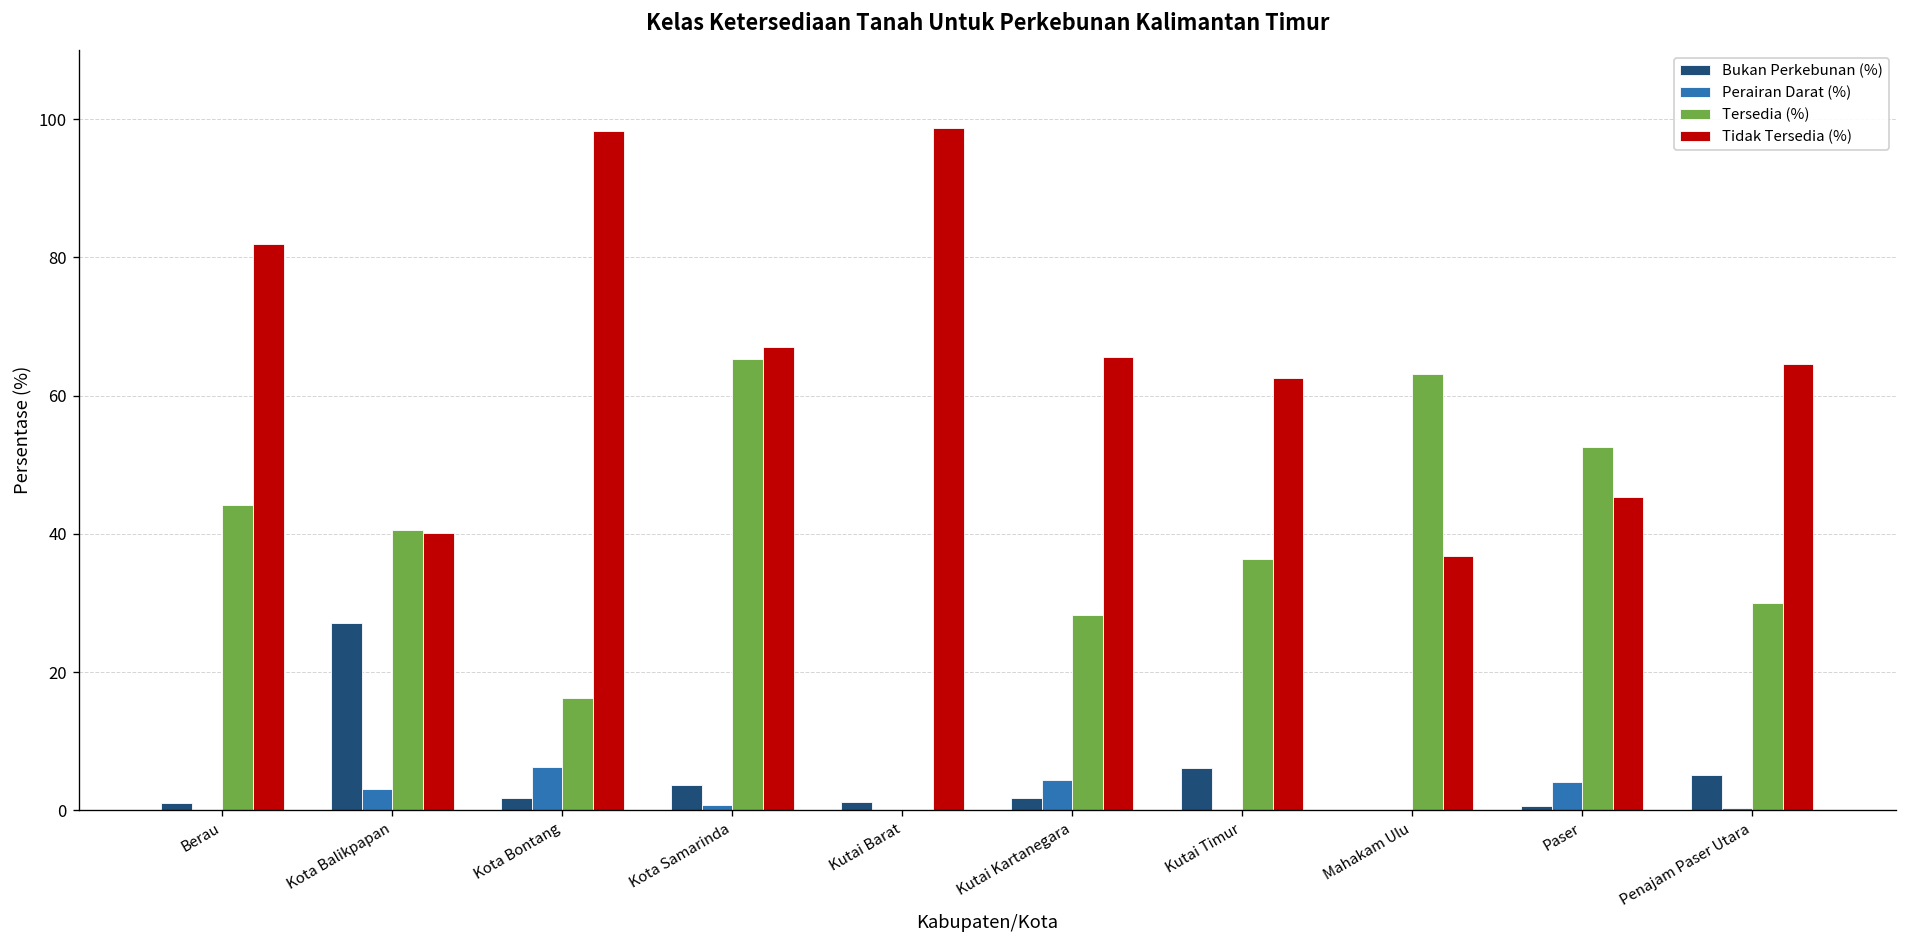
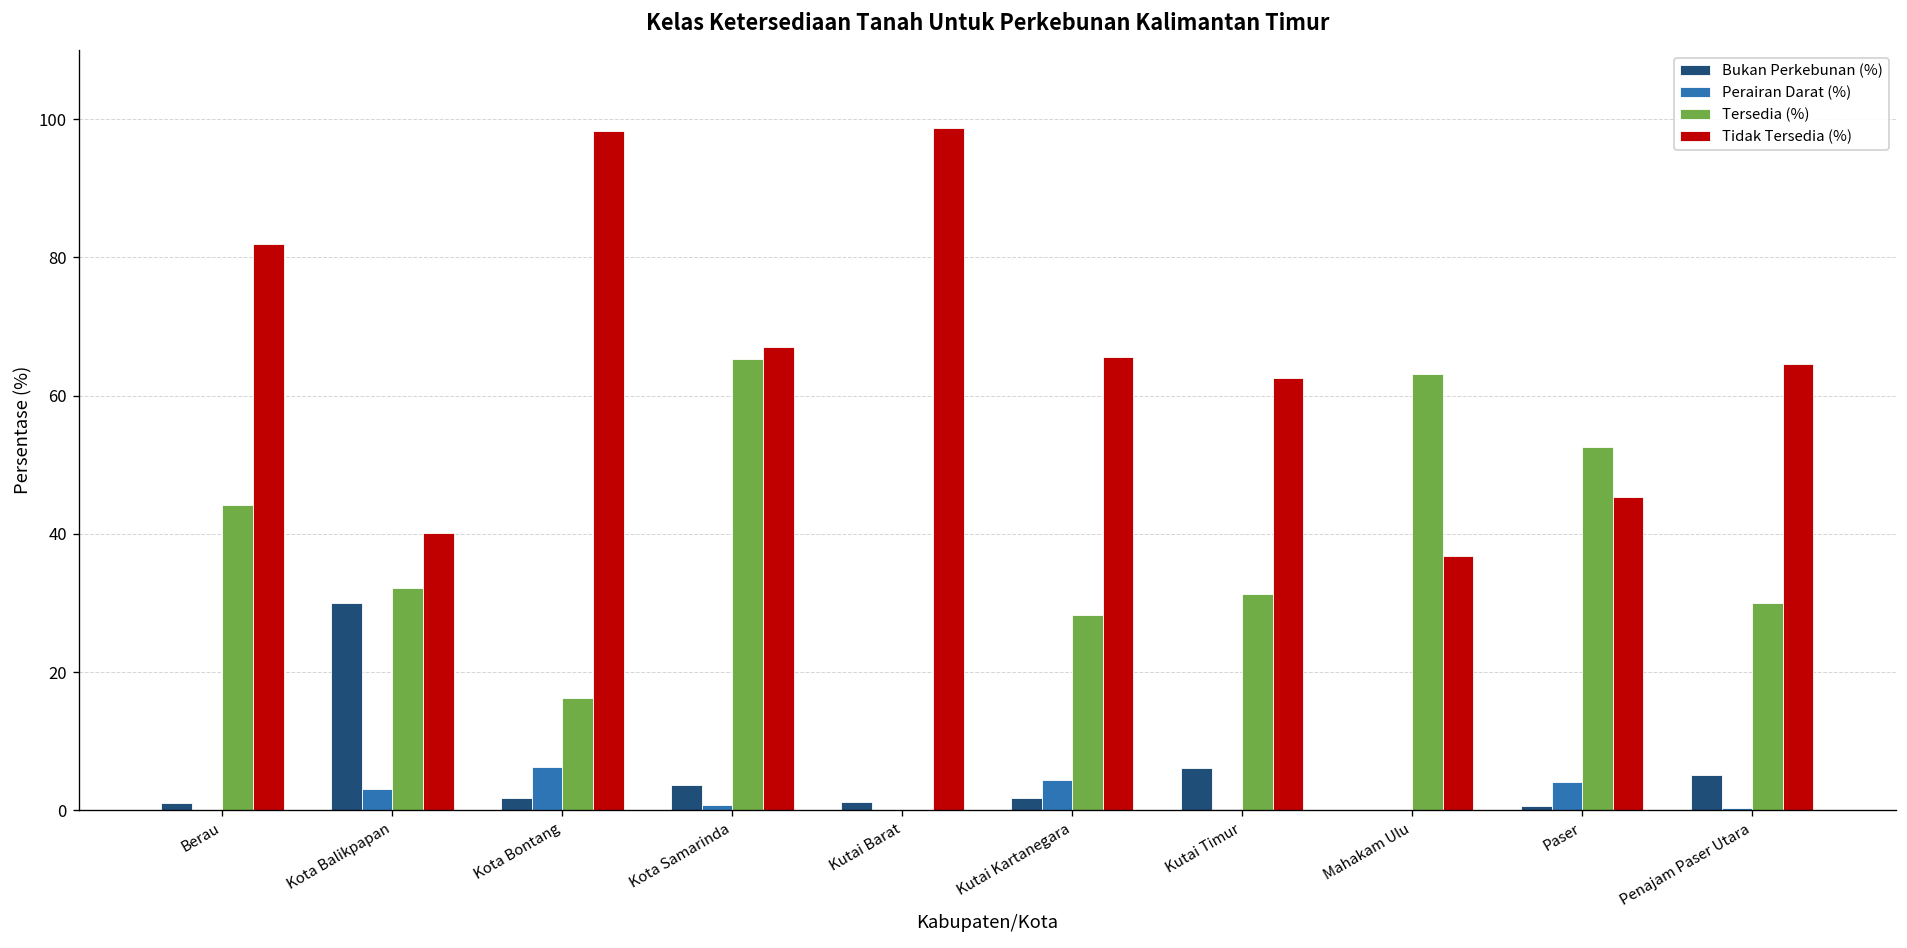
  {
    "Bukan Perkebunan (%)": {
      "Berau": 1,
-     "Kota Balikpapan": 27,
+     "Kota Balikpapan": 30,
      "Kota Bontang": 2,
      "Kota Samarinda": 4,
      "Kutai Barat": 1,
      "Kutai Kartanegara": 2,
      "Kutai Timur": 6,
      "Paser": 1,
      "Penajam Paser Utara": 5
    },
    "Perairan Darat (%)": {
      "Kota Balikpapan": 3,
      "Kota Bontang": 6,
      "Kota Samarinda": 1,
      "Kutai Kartanegara": 4,
      "Paser": 4
    },
    "Tersedia (%)": {
      "Berau": 44,
-     "Kota Balikpapan": 41,
+     "Kota Balikpapan": 32,
      "Kota Bontang": 16,
      "Kota Samarinda": 65,
      "Kutai Barat": 0,
      "Kutai Kartanegara": 28,
-     "Kutai Timur": 36,
+     "Kutai Timur": 31,
      "Mahakam Ulu": 63,
      "Paser": 53,
      "Penajam Paser Utara": 30
    },
    "Tidak Tersedia (%)": {
      "Berau": 82,
      "Kota Balikpapan": 40,
      "Kota Bontang": 98,
      "Kota Samarinda": 67,
      "Kutai Barat": 99,
      "Kutai Kartanegara": 66,
      "Kutai Timur": 63,
      "Mahakam Ulu": 37,
      "Paser": 45,
      "Penajam Paser Utara": 65
    }
  }
